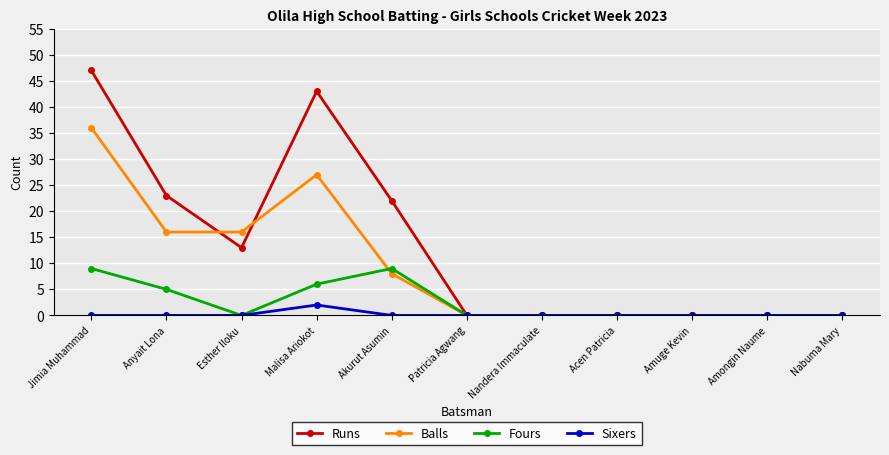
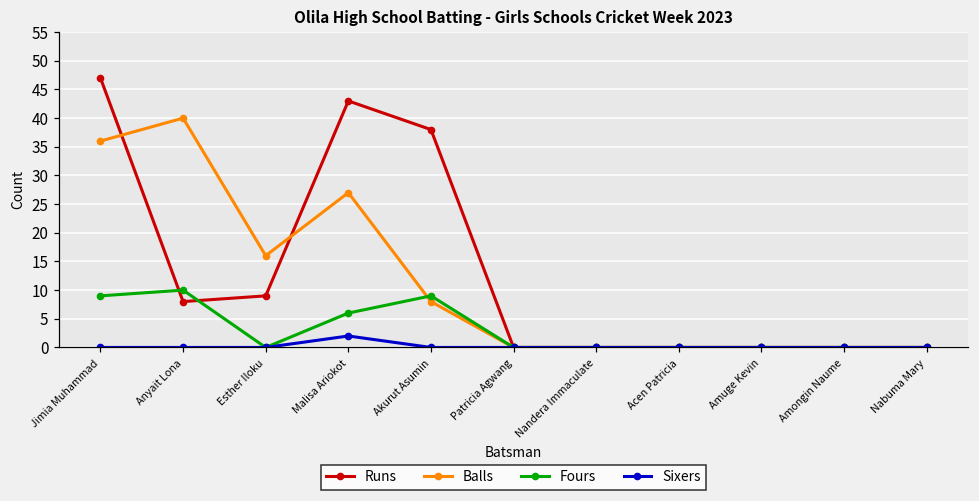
  {
    "Runs": {
      "Jimia Muhammad": 47,
-     "Anyait Lona": 23,
-     "Esther Iloku": 13,
+     "Anyait Lona": 8,
+     "Esther Iloku": 9,
      "Malisa Ariokot": 43,
-     "Akurut Asumin": 22
+     "Akurut Asumin": 38
    },
    "Balls": {
      "Jimia Muhammad": 36,
-     "Anyait Lona": 16,
+     "Anyait Lona": 40,
      "Esther Iloku": 16,
      "Malisa Ariokot": 27,
      "Akurut Asumin": 8
    },
    "Fours": {
      "Jimia Muhammad": 9,
-     "Anyait Lona": 5,
+     "Anyait Lona": 10,
      "Malisa Ariokot": 6,
      "Akurut Asumin": 9
    },
    "Sixers": {
      "Jimia Muhammad": 0,
      "Anyait Lona": 0,
      "Malisa Ariokot": 2,
      "Akurut Asumin": 0
    }
  }
